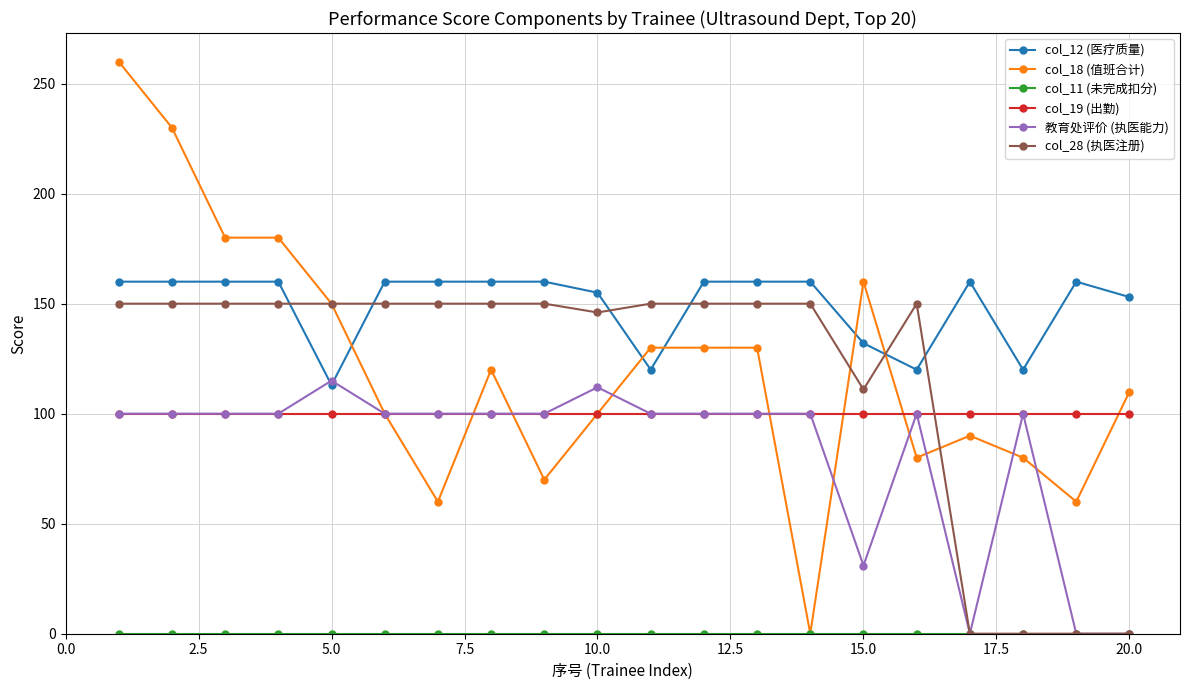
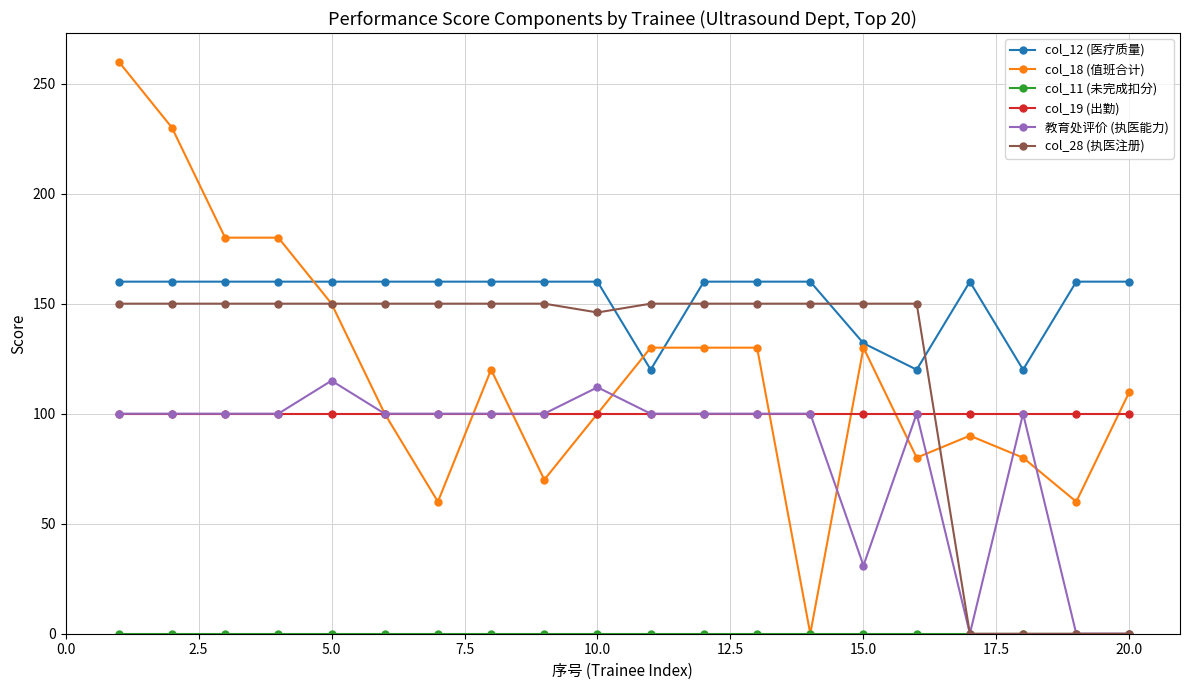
  {
    "col_12 (医疗质量)": {
-     "5.0": 113,
-     "10.0": 155,
+     "5.0": 160,
+     "10.0": 160,
      "15.0": 132,
-     "20.0": 153
+     "20.0": 160
    },
    "col_18 (值班合计)": {
-     "15.0": 160,
+     "15.0": 130,
      "20.0": 110
    },
    "col_11 (未完成扣分)": {
      "5.0": 0,
      "10.0": 0,
      "15.0": 0
    },
    "col_19 (出勤)": {
      "5.0": 100,
      "15.0": 100,
      "20.0": 100
    },
    "教育处评价 (执医能力)": {
      "5.0": 115,
      "10.0": 112,
      "15.0": 31
    },
    "col_28 (执医注册)": {
      "10.0": 146,
-     "15.0": 111
+     "15.0": 150
    }
  }
